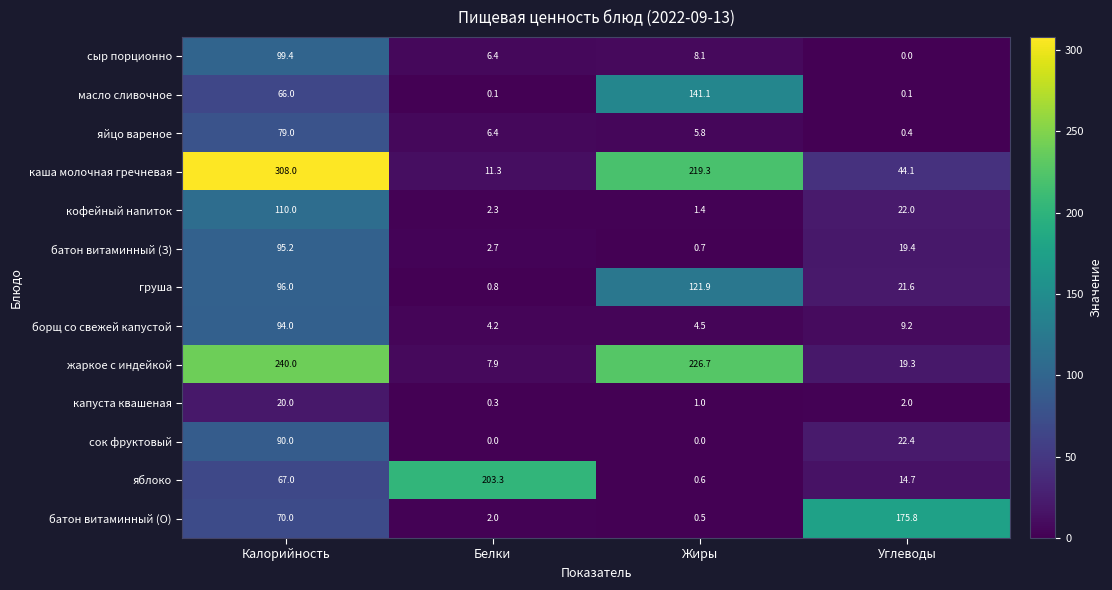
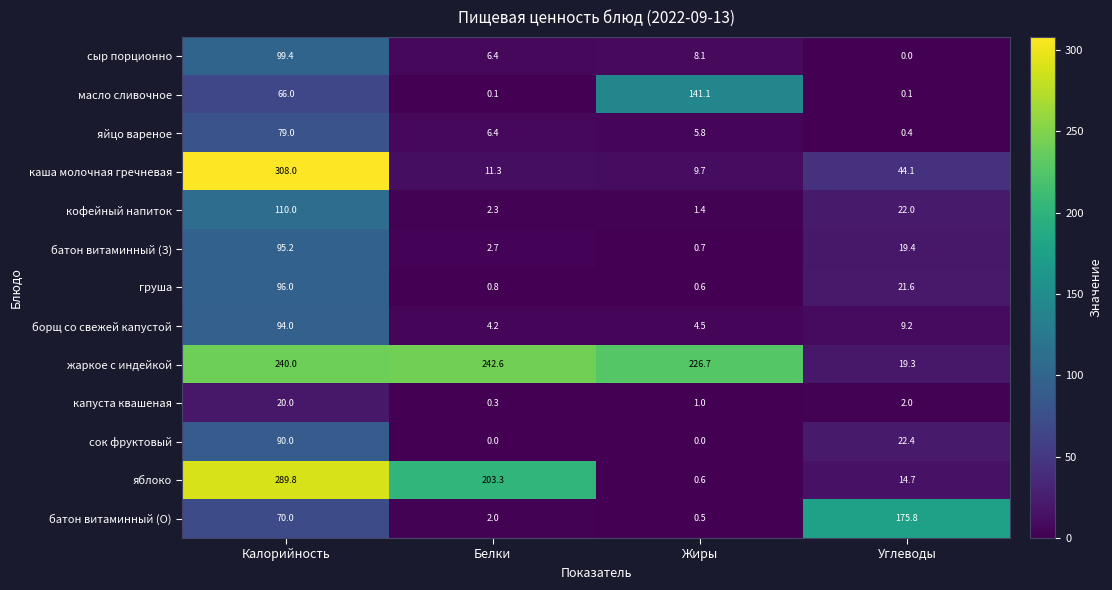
  {
    "сыр порционно": {
      "Калорийность": 99.4,
      "Белки": 6.4,
      "Жиры": 8.1,
      "Углеводы": 0.0
    },
    "масло сливочное": {
      "Калорийность": 66.0,
      "Белки": 0.1,
      "Жиры": 141.1,
      "Углеводы": 0.1
    },
    "яйцо вареное": {
      "Калорийность": 79.0,
      "Белки": 6.4,
      "Жиры": 5.8,
      "Углеводы": 0.4
    },
    "каша молочная гречневая": {
      "Калорийность": 308.0,
      "Белки": 11.3,
-     "Жиры": 219.3,
+     "Жиры": 9.7,
      "Углеводы": 44.1
    },
    "кофейный напиток": {
      "Калорийность": 110.0,
      "Белки": 2.3,
      "Жиры": 1.4,
      "Углеводы": 22.0
    },
    "батон витаминный (З)": {
      "Калорийность": 95.2,
      "Белки": 2.7,
      "Жиры": 0.7,
      "Углеводы": 19.4
    },
    "груша": {
      "Калорийность": 96.0,
      "Белки": 0.8,
-     "Жиры": 121.9,
+     "Жиры": 0.6,
      "Углеводы": 21.6
    },
    "борщ со свежей капустой": {
      "Калорийность": 94.0,
      "Белки": 4.2,
      "Жиры": 4.5,
      "Углеводы": 9.2
    },
    "жаркое с индейкой": {
      "Калорийность": 240.0,
-     "Белки": 7.9,
+     "Белки": 242.6,
      "Жиры": 226.7,
      "Углеводы": 19.3
    },
    "капуста квашеная": {
      "Калорийность": 20.0,
      "Белки": 0.3,
      "Жиры": 1.0,
      "Углеводы": 2.0
    },
    "сок фруктовый": {
      "Калорийность": 90.0,
      "Белки": 0.0,
      "Жиры": 0.0,
      "Углеводы": 22.4
    },
    "яблоко": {
-     "Калорийность": 67.0,
+     "Калорийность": 289.8,
      "Белки": 203.3,
      "Жиры": 0.6,
      "Углеводы": 14.7
    },
    "батон витаминный (О)": {
      "Калорийность": 70.0,
      "Белки": 2.0,
      "Жиры": 0.5,
      "Углеводы": 175.8
    }
  }
